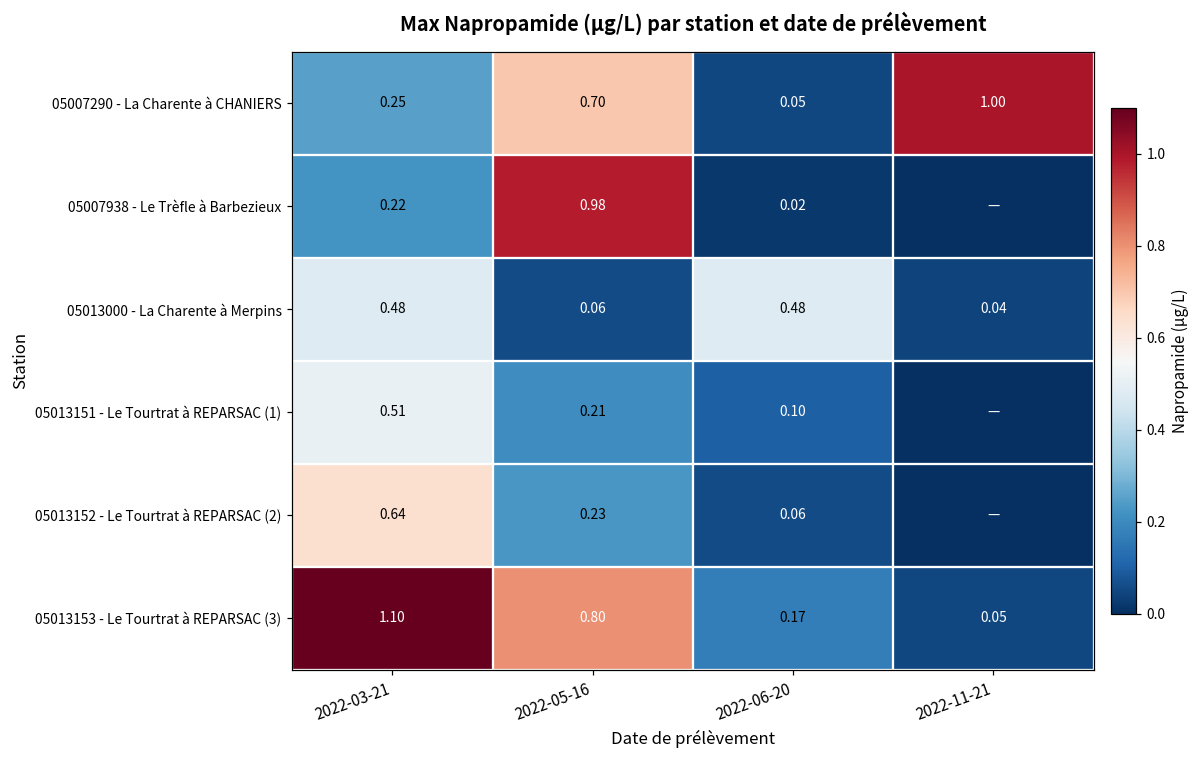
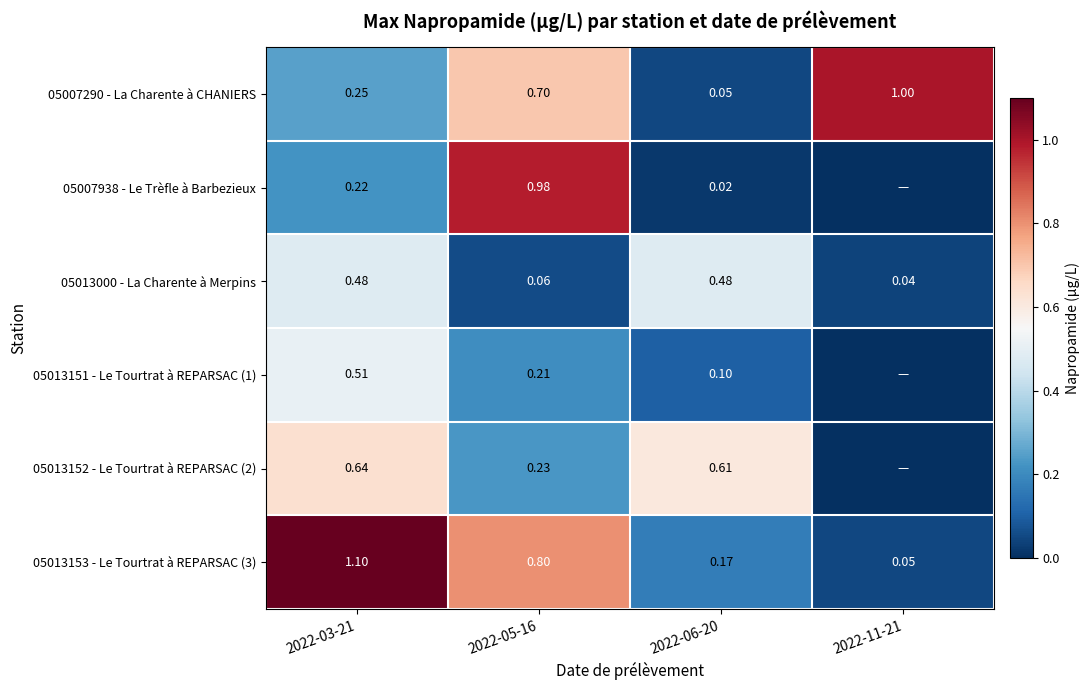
  {
    "05007290 - La Charente à CHANIERS": {
      "2022-03-21": 0.25,
      "2022-05-16": 0.70,
      "2022-06-20": 0.05,
      "2022-11-21": 1.00
    },
    "05007938 - Le Trèfle à Barbezieux": {
      "2022-03-21": 0.22,
      "2022-05-16": 0.98,
      "2022-06-20": 0.02
    },
    "05013000 - La Charente à Merpins": {
      "2022-03-21": 0.48,
      "2022-05-16": 0.06,
      "2022-06-20": 0.48,
      "2022-11-21": 0.04
    },
    "05013151 - Le Tourtrat à REPARSAC (1)": {
      "2022-03-21": 0.51,
      "2022-05-16": 0.21,
      "2022-06-20": 0.10
    },
    "05013152 - Le Tourtrat à REPARSAC (2)": {
      "2022-03-21": 0.64,
      "2022-05-16": 0.23,
-     "2022-06-20": 0.06
+     "2022-06-20": 0.61
    },
    "05013153 - Le Tourtrat à REPARSAC (3)": {
      "2022-03-21": 1.10,
      "2022-05-16": 0.80,
      "2022-06-20": 0.17,
      "2022-11-21": 0.05
    }
  }
